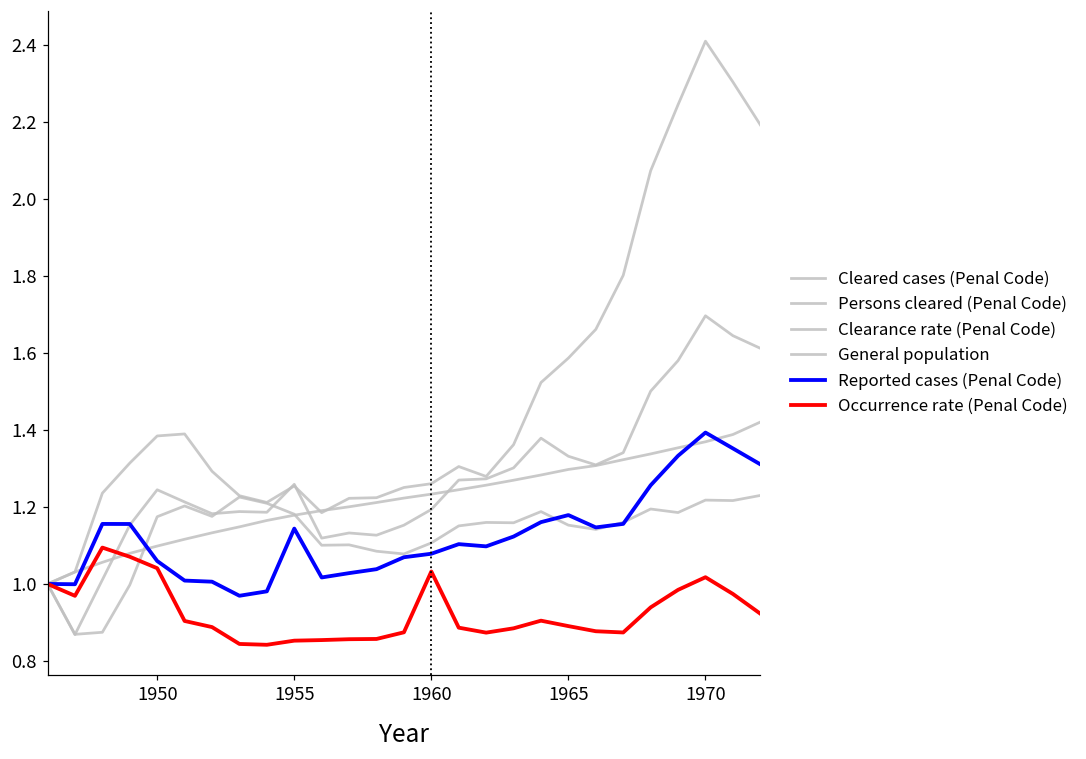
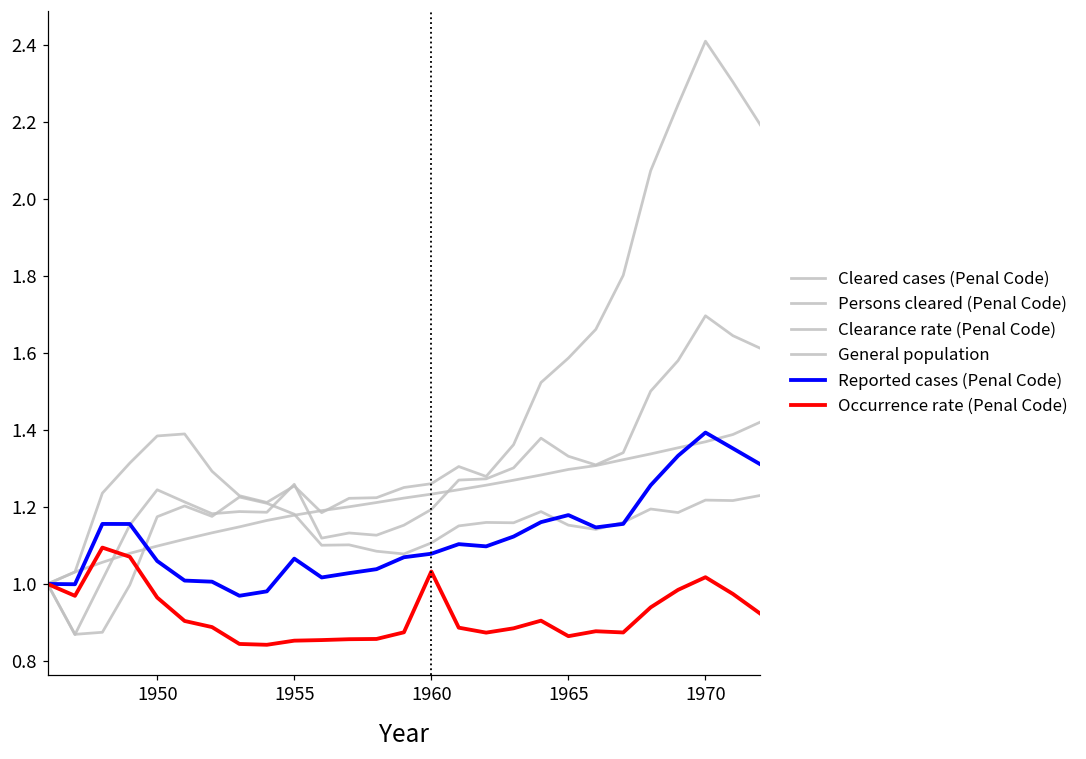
  {
    "Reported cases (Penal Code)": {
      "1950": 1.06,
-     "1955": 1.14,
+     "1955": 1.07,
      "1960": 1.08,
      "1965": 1.18,
      "1970": 1.39
    },
    "Occurrence rate (Penal Code)": {
-     "1950": 1.04,
+     "1950": 0.96,
      "1955": 0.85,
      "1960": 1.03,
-     "1965": 0.89,
+     "1965": 0.86,
      "1970": 1.02
    }
  }
